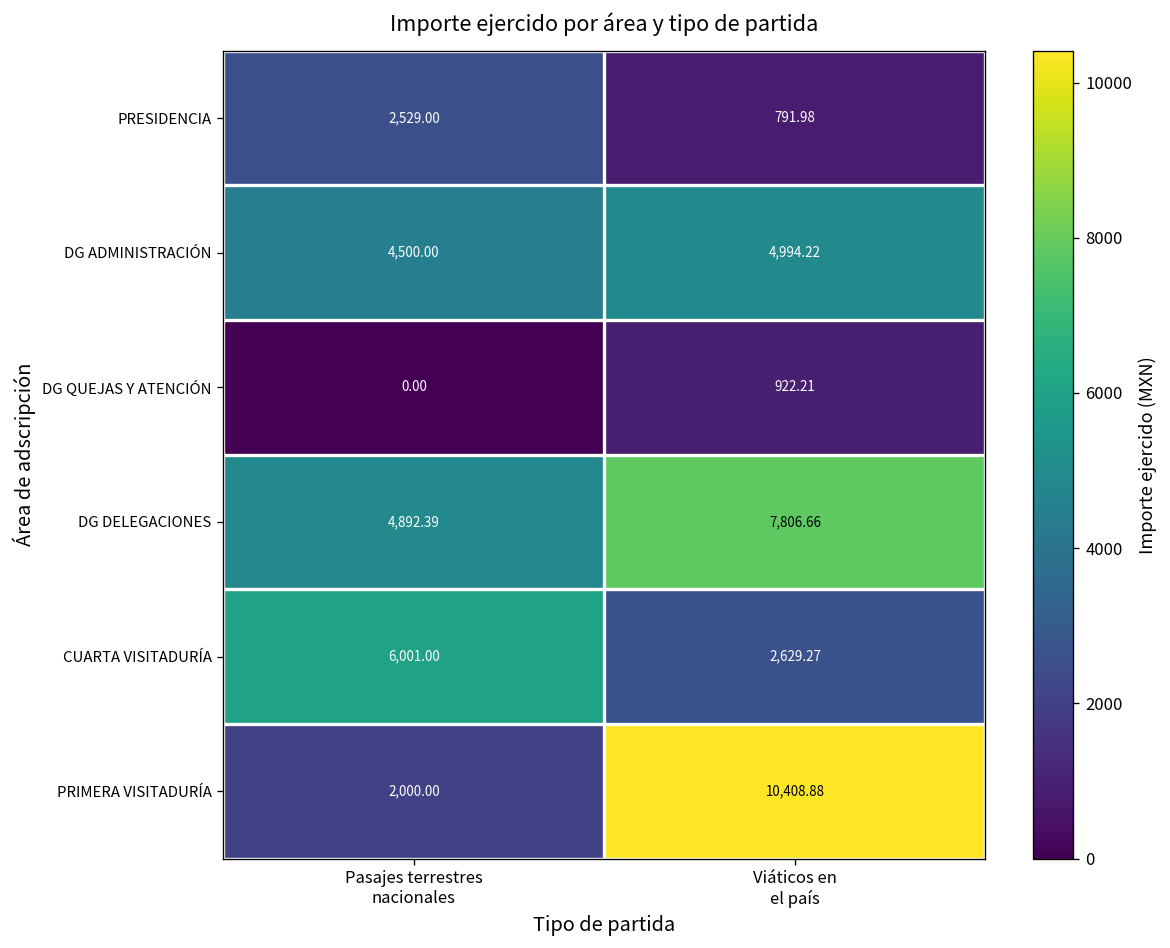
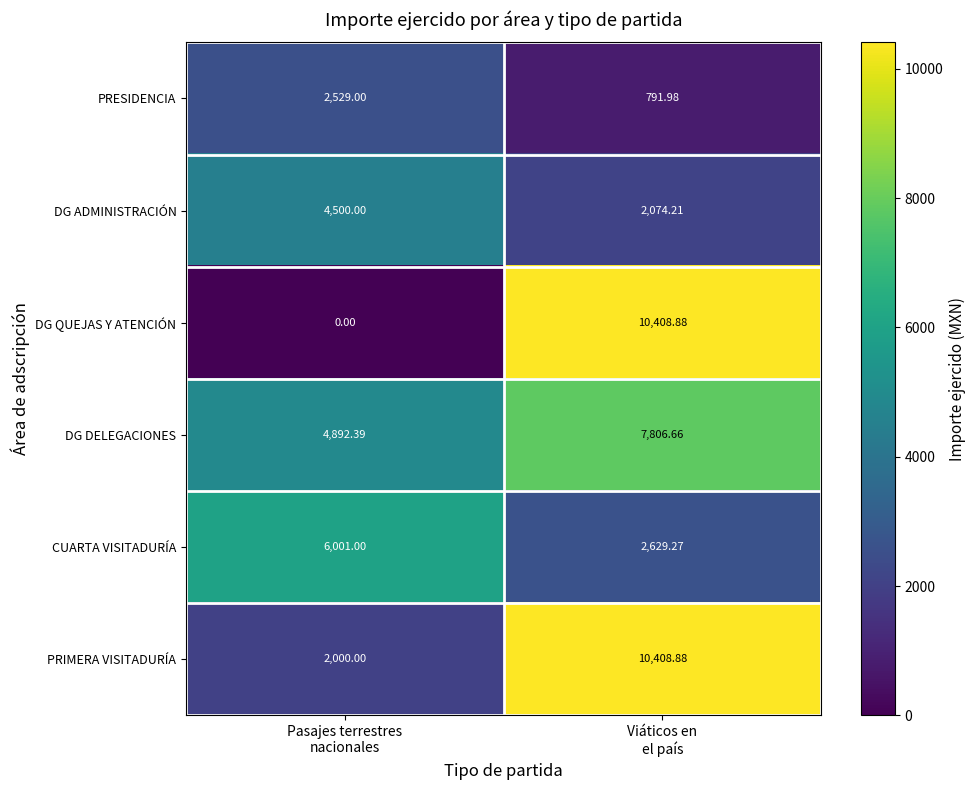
  {
    "PRESIDENCIA": {
      "Pasajes terrestres nacionales": "2,529.00",
      "Viáticos en el país": "791.98"
    },
    "DG ADMINISTRACIÓN": {
      "Pasajes terrestres nacionales": "4,500.00",
-     "Viáticos en el país": "4,994.22"
+     "Viáticos en el país": "2,074.21"
    },
    "DG QUEJAS Y ATENCIÓN": {
      "Pasajes terrestres nacionales": "0.00",
-     "Viáticos en el país": "922.21"
+     "Viáticos en el país": "10,408.88"
    },
    "DG DELEGACIONES": {
      "Pasajes terrestres nacionales": "4,892.39",
      "Viáticos en el país": "7,806.66"
    },
    "CUARTA VISITADURÍA": {
      "Pasajes terrestres nacionales": "6,001.00",
      "Viáticos en el país": "2,629.27"
    },
    "PRIMERA VISITADURÍA": {
      "Pasajes terrestres nacionales": "2,000.00",
      "Viáticos en el país": "10,408.88"
    }
  }
